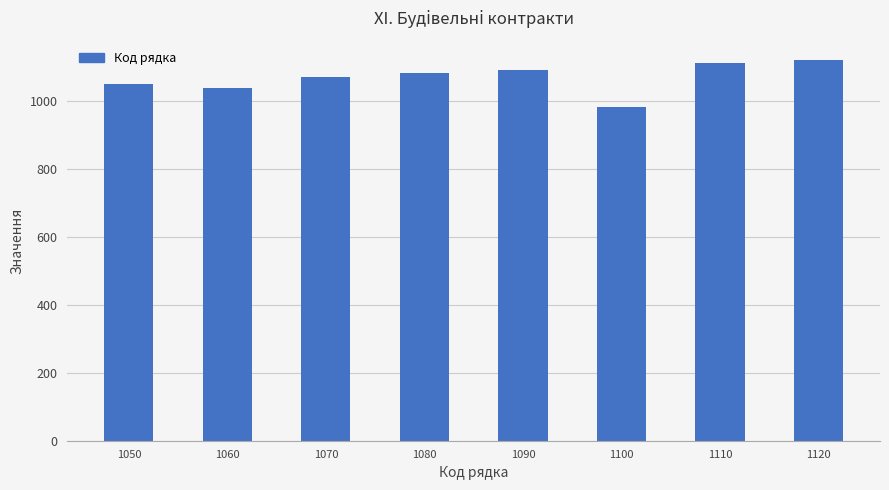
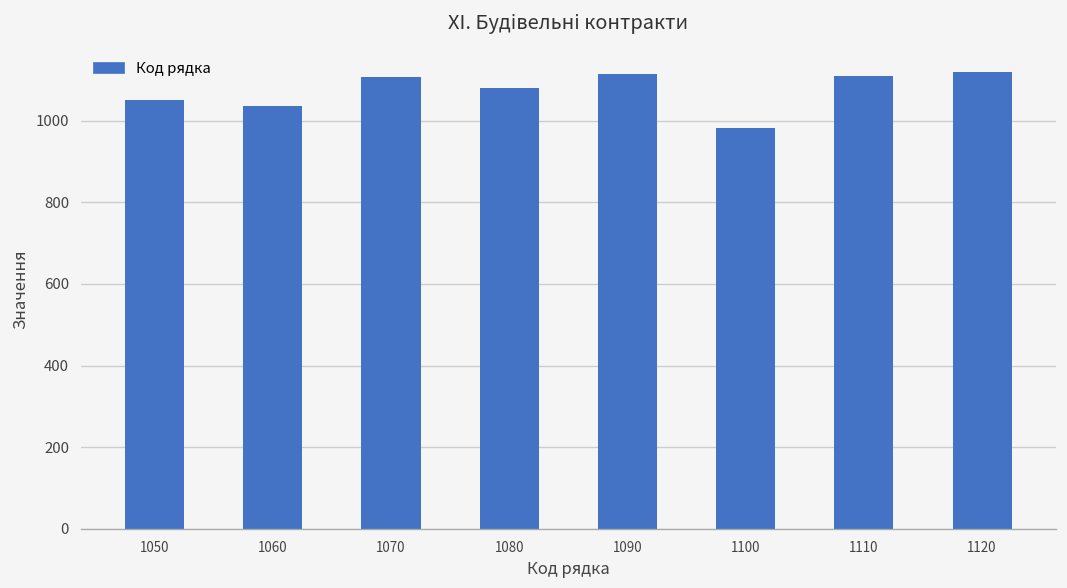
  {
    "1050": 1050,
    "1060": 1040,
-   "1070": 1070,
+   "1070": 1110,
    "1080": 1080,
-   "1090": 1090,
+   "1090": 1120,
    "1100": 980,
    "1110": 1110,
    "1120": 1120
  }
